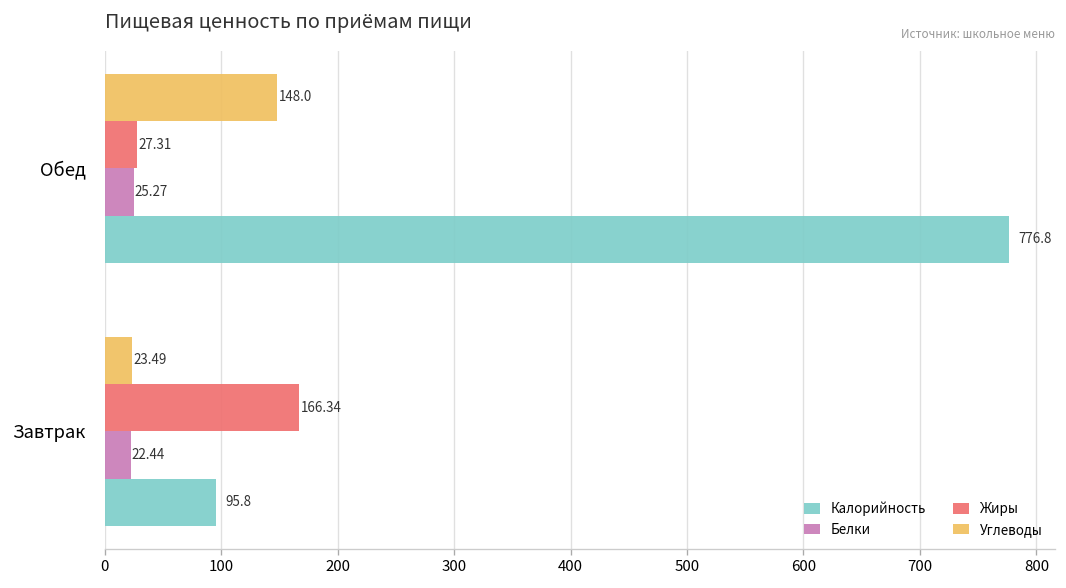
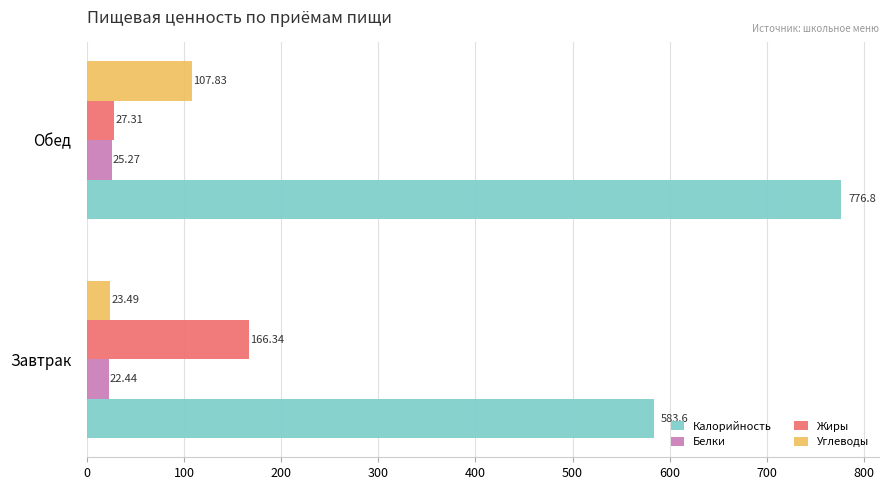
  {
    "Калорийность": {
      "Обед": 776.8,
-     "Завтрак": 95.8
+     "Завтрак": 583.6
    },
    "Белки": {
      "Обед": 25.27,
      "Завтрак": 22.44
    },
    "Жиры": {
      "Обед": 27.31,
      "Завтрак": 166.34
    },
    "Углеводы": {
-     "Обед": 148.0,
+     "Обед": 107.83,
      "Завтрак": 23.49
    }
  }
